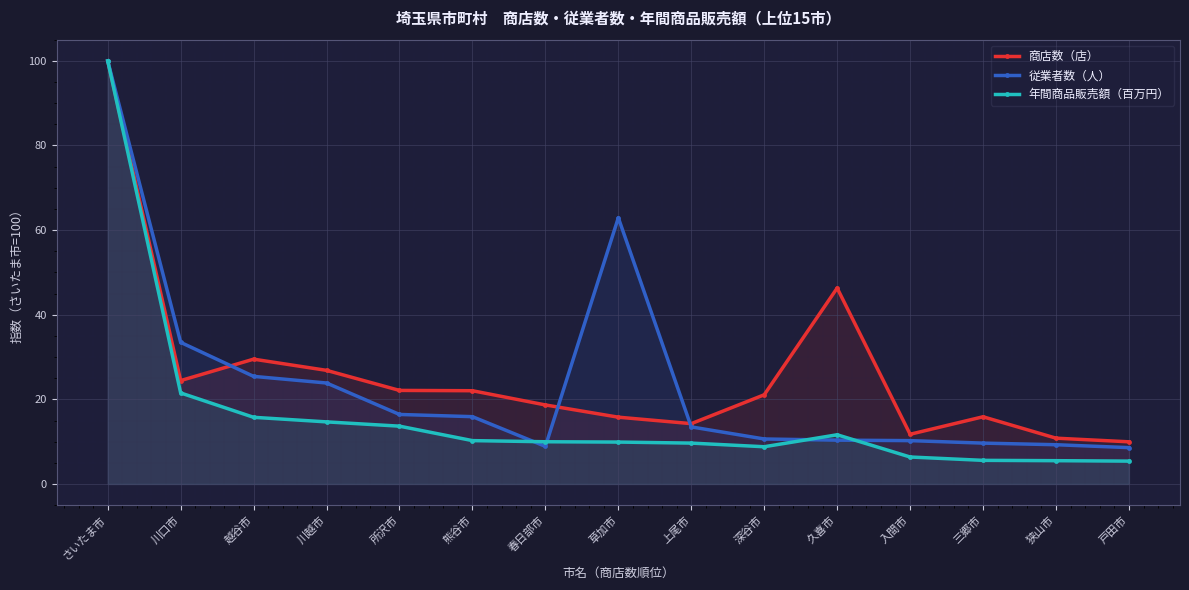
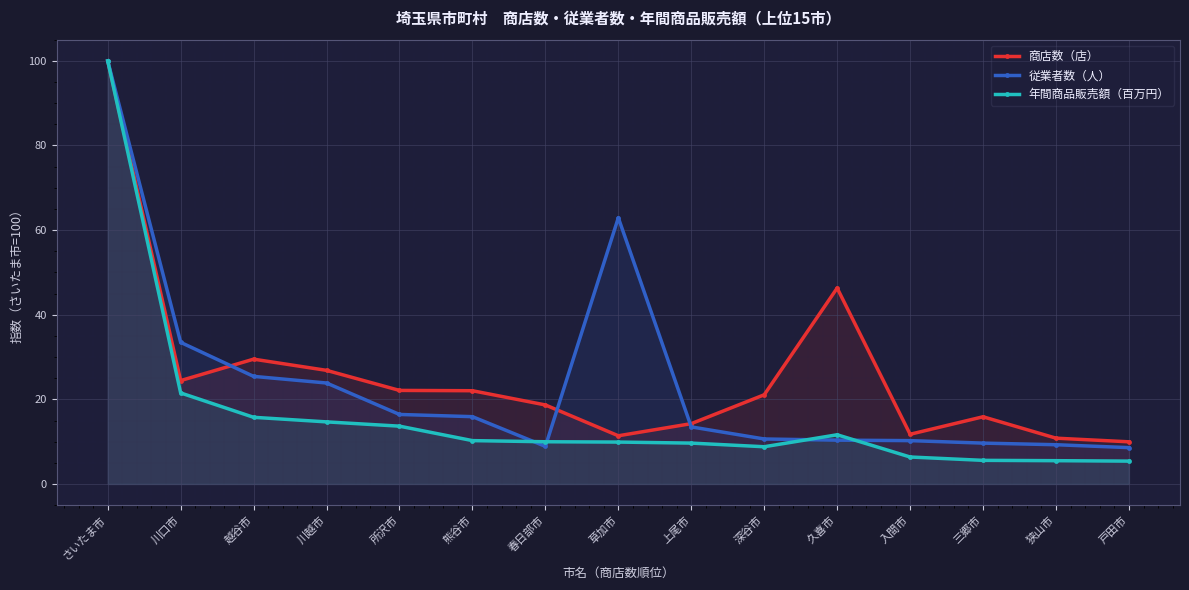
  {
    "商店数（店）": {
      "川口市": 24,
      "越谷市": 30,
      "川越市": 27,
      "所沢市": 22,
      "熊谷市": 22,
      "春日部市": 19,
-     "草加市": 16,
+     "草加市": 11,
      "上尾市": 14,
      "深谷市": 21,
      "久喜市": 46,
      "入間市": 12,
      "三郷市": 16,
      "狭山市": 11,
      "戸田市": 10
    },
    "従業者数（人）": {
      "川口市": 33,
      "越谷市": 25,
      "川越市": 24,
      "所沢市": 16,
      "熊谷市": 16,
      "春日部市": 9,
      "草加市": 63,
      "上尾市": 13,
      "深谷市": 11,
      "久喜市": 10,
      "入間市": 10,
      "三郷市": 10,
      "狭山市": 9,
      "戸田市": 9
    },
    "年間商品販売額（百万円）": {
      "川口市": 22,
      "越谷市": 16,
      "川越市": 15,
      "所沢市": 14,
      "熊谷市": 10,
      "春日部市": 10,
      "草加市": 10,
      "上尾市": 10,
      "深谷市": 9,
      "久喜市": 12,
      "入間市": 6,
      "三郷市": 6,
      "狭山市": 6,
      "戸田市": 5
    }
  }
